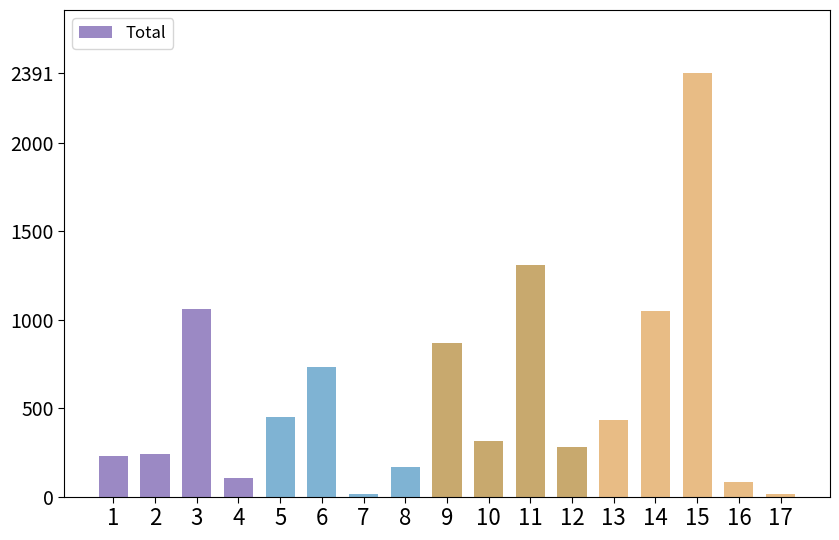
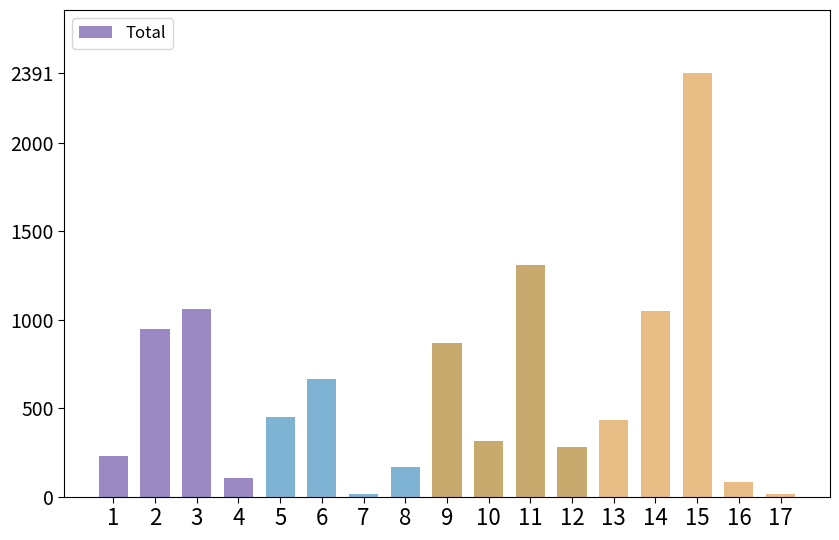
  {
    "1": 230,
-   "2": 240,
+   "2": 950,
    "3": 1060,
    "4": 100,
    "5": 450,
-   "6": 730,
+   "6": 670,
    "7": 10,
    "8": 170,
    "9": 870,
    "10": 310,
    "11": 1310,
    "12": 280,
    "13": 430,
    "14": 1050,
    "15": 2390,
    "16": 80,
    "17": 20
  }
